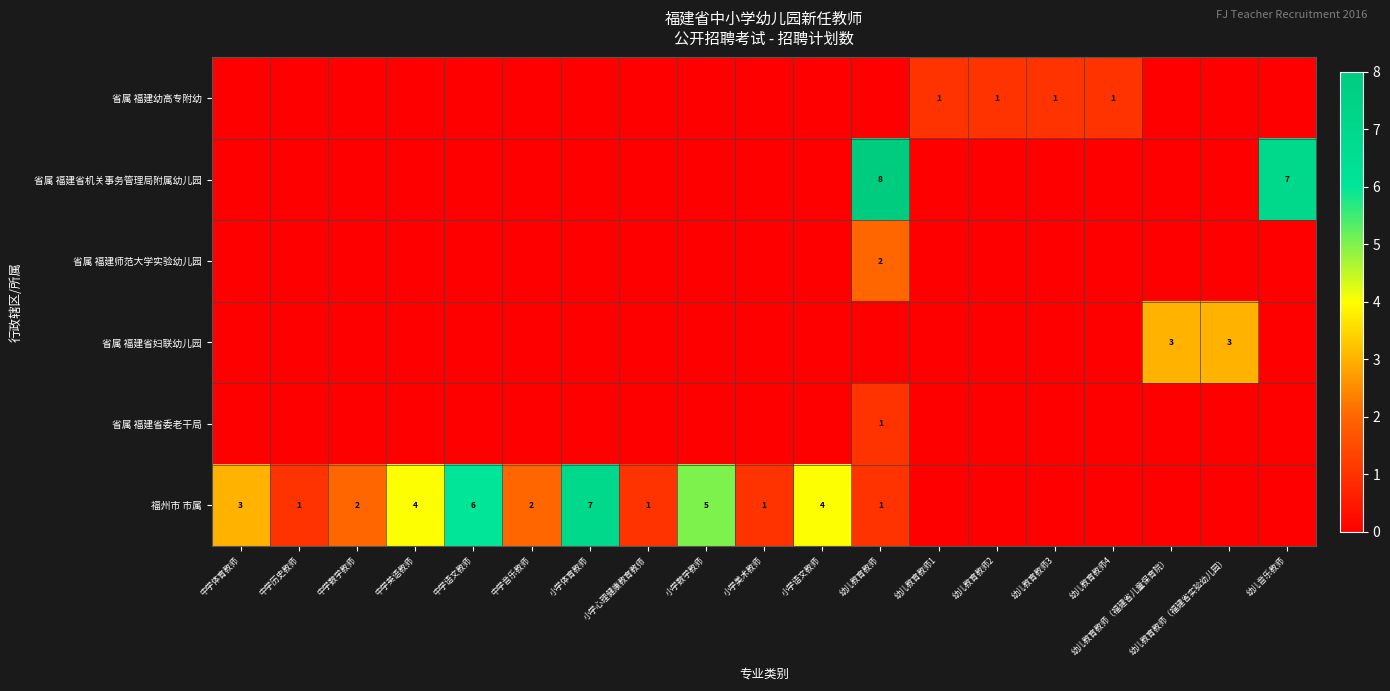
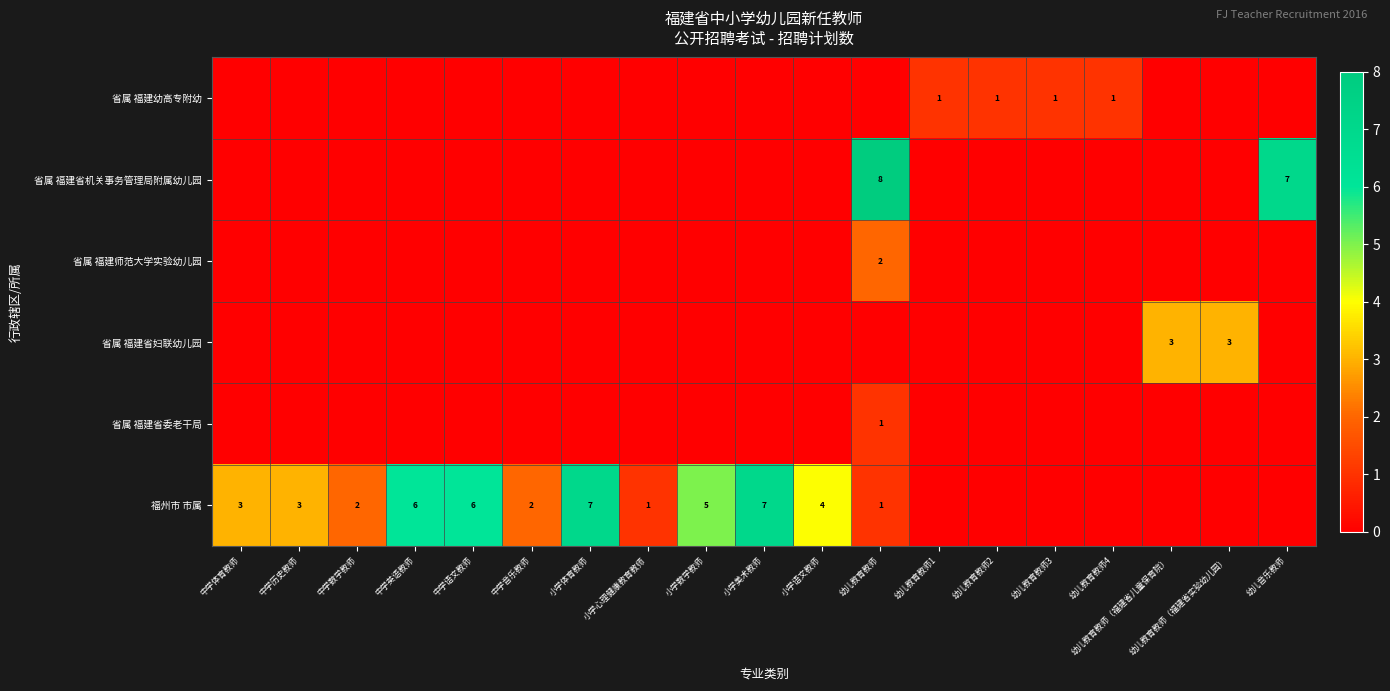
  {
    "省属 福建幼高专附幼": {
      "幼儿教育教师1": 1,
      "幼儿教育教师2": 1,
      "幼儿教育教师3": 1,
      "幼儿教育教师4": 1
    },
    "省属 福建省机关事务管理局附属幼儿园": {
      "幼儿教育教师": 8,
      "幼儿音乐教师": 7
    },
    "省属 福建师范大学实验幼儿园": {
      "幼儿教育教师": 2
    },
    "省属 福建省妇联幼儿园": {
      "幼儿教育教师（福建省儿童保育院）": 3,
      "幼儿教育教师（福建省实验幼儿园）": 3
    },
    "省属 福建省委老干局": {
      "幼儿教育教师": 1
    },
    "福州市 市属": {
      "中学体育教师": 3,
-     "中学历史教师": 1,
+     "中学历史教师": 3,
      "中学数学教师": 2,
-     "中学英语教师": 4,
+     "中学英语教师": 6,
      "中学语文教师": 6,
      "中学音乐教师": 2,
      "小学体育教师": 7,
      "小学心理健康教育教师": 1,
      "小学数学教师": 5,
-     "小学美术教师": 1,
+     "小学美术教师": 7,
      "小学语文教师": 4,
      "幼儿教育教师": 1
    }
  }
